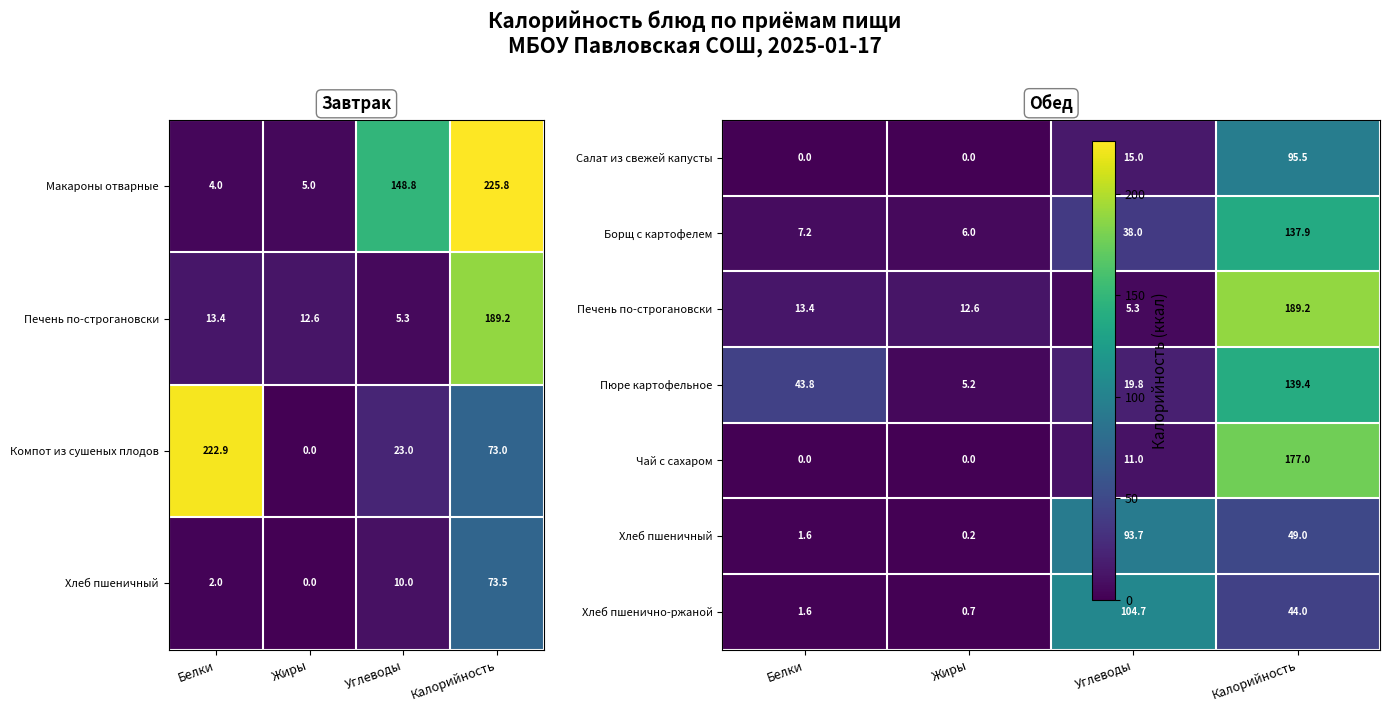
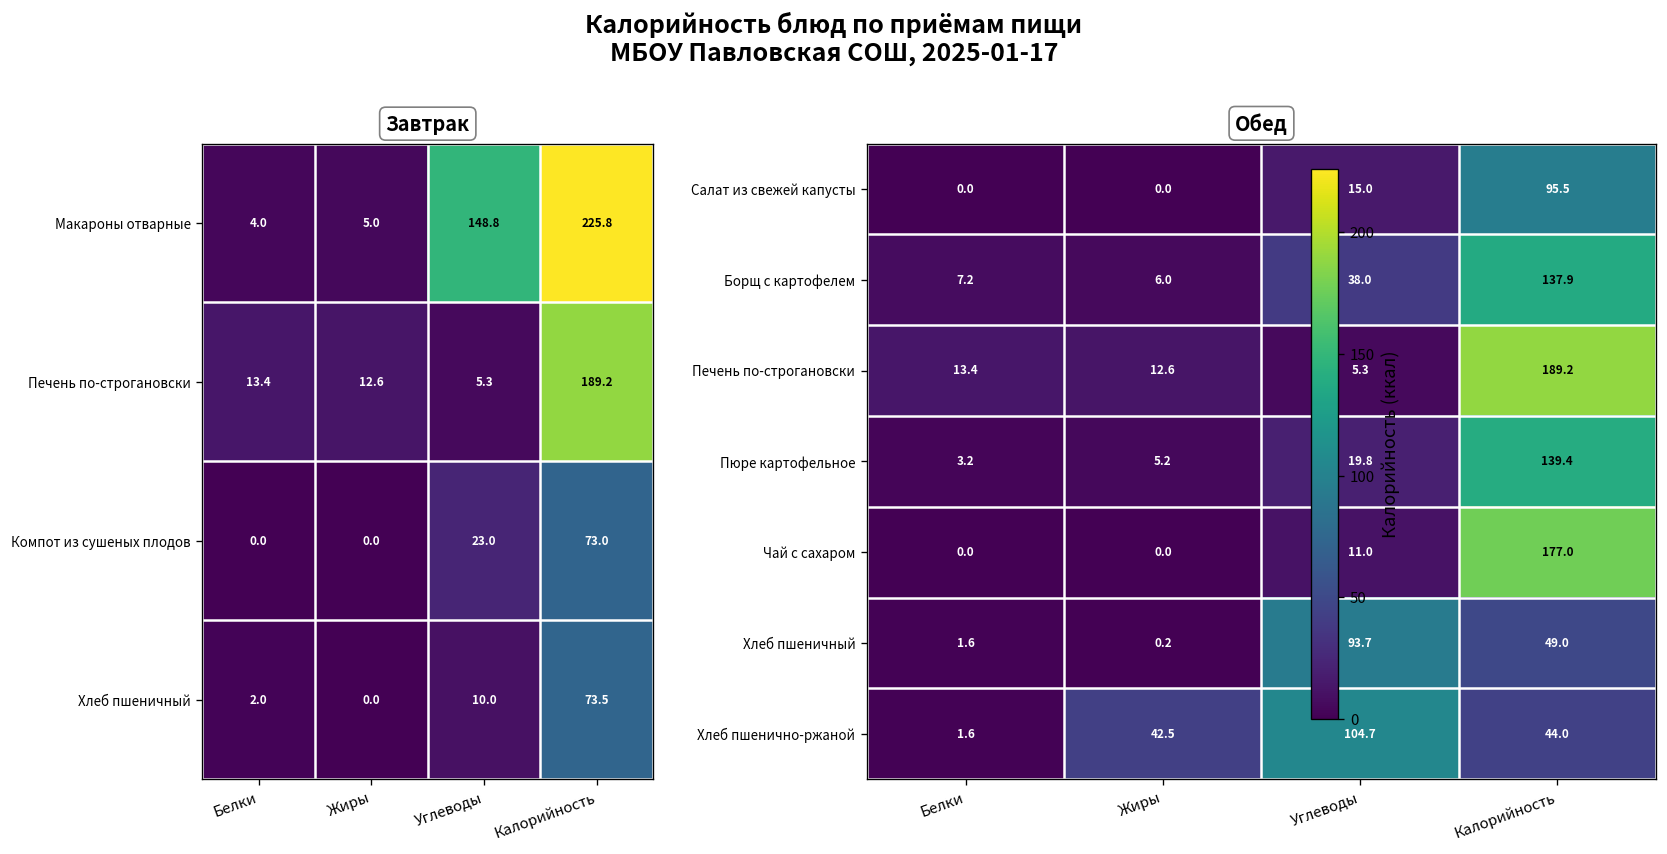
  {
    "Завтрак": {
      "Макароны отварные": {
        "Белки": 4.0,
        "Жиры": 5.0,
        "Углеводы": 148.8,
        "Калорийность": 225.8
      },
      "Печень по-строгановски": {
        "Белки": 13.4,
        "Жиры": 12.6,
        "Углеводы": 5.3,
        "Калорийность": 189.2
      },
      "Компот из сушеных плодов": {
-       "Белки": 222.9,
+       "Белки": 0.0,
        "Жиры": 0.0,
        "Углеводы": 23.0,
        "Калорийность": 73.0
      },
      "Хлеб пшеничный": {
        "Белки": 2.0,
        "Жиры": 0.0,
        "Углеводы": 10.0,
        "Калорийность": 73.5
      }
    },
    "Обед": {
      "Салат из свежей капусты": {
        "Белки": 0.0,
        "Жиры": 0.0,
        "Углеводы": 15.0,
        "Калорийность": 95.5
      },
      "Борщ с картофелем": {
        "Белки": 7.2,
        "Жиры": 6.0,
        "Углеводы": 38.0,
        "Калорийность": 137.9
      },
      "Печень по-строгановски": {
        "Белки": 13.4,
        "Жиры": 12.6,
        "Углеводы": 5.3,
        "Калорийность": 189.2
      },
      "Пюре картофельное": {
-       "Белки": 43.8,
+       "Белки": 3.2,
        "Жиры": 5.2,
        "Углеводы": 19.8,
        "Калорийность": 139.4
      },
      "Чай с сахаром": {
        "Белки": 0.0,
        "Жиры": 0.0,
        "Углеводы": 11.0,
        "Калорийность": 177.0
      },
      "Хлеб пшеничный": {
        "Белки": 1.6,
        "Жиры": 0.2,
        "Углеводы": 93.7,
        "Калорийность": 49.0
      },
      "Хлеб пшенично-ржаной": {
        "Белки": 1.6,
-       "Жиры": 0.7,
+       "Жиры": 42.5,
        "Углеводы": 104.7,
        "Калорийность": 44.0
      }
    }
  }
